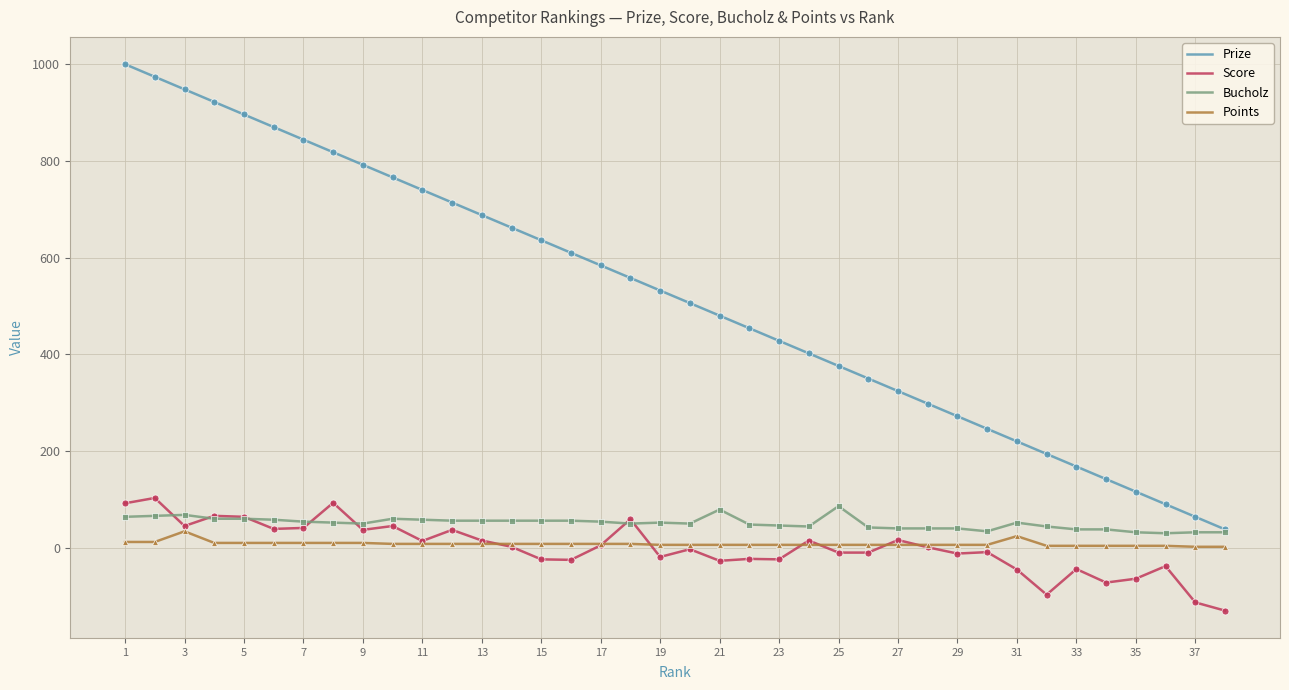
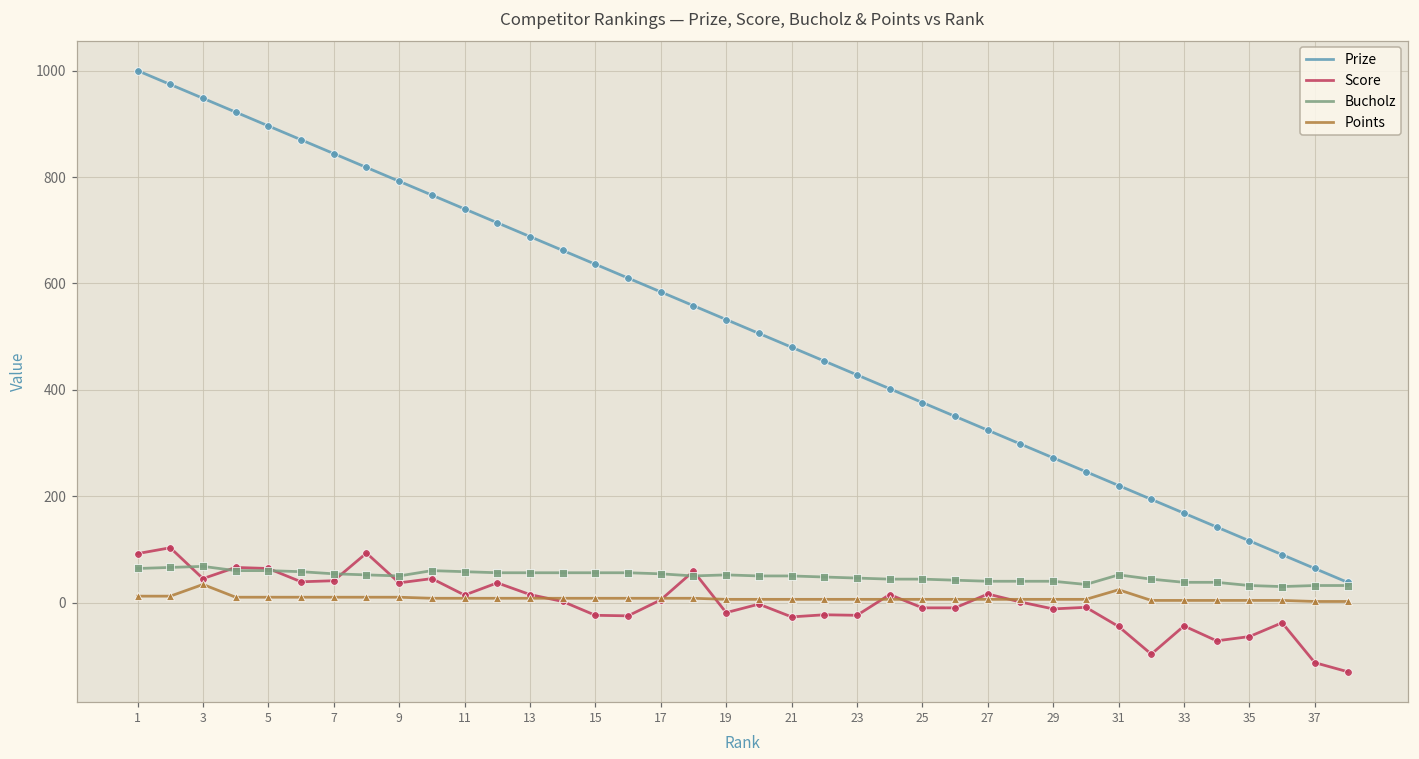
  {
    "Prize": {
      "1": 1000,
      "3": 950,
      "5": 900,
      "7": 840,
      "9": 790,
      "11": 740,
      "13": 690,
      "15": 640,
      "17": 580,
      "19": 530,
      "21": 480,
      "23": 430,
      "25": 380,
      "27": 320,
      "29": 270,
      "31": 220,
      "33": 170,
      "35": 120,
      "37": 60
    },
    "Score": {
      "1": 90,
      "3": 50,
      "7": 40,
      "9": 40,
      "11": 10,
      "13": 20,
      "15": -20,
      "19": -20,
      "21": -30,
      "23": -20,
      "25": -10,
      "27": 20,
      "29": -10,
      "31": -50,
      "33": -40,
      "35": -60,
      "37": -110
    },
    "Bucholz": {
      "1": 60,
      "3": 70,
      "7": 50,
      "9": 50,
      "11": 60,
      "13": 60,
      "15": 60,
      "17": 50,
      "19": 50,
-     "21": 80,
+     "21": 50,
      "23": 50,
-     "25": 90,
+     "25": 40,
      "27": 40,
      "29": 40,
      "31": 50,
      "33": 40,
      "35": 30,
      "37": 30
    },
    "Points": {
      "1": 10,
      "3": 30,
      "5": 10,
      "7": 10,
      "9": 10,
      "11": 10,
      "13": 10,
      "15": 10,
      "19": 10,
      "21": 10,
      "23": 10,
      "25": 10,
      "27": 10,
      "29": 10,
      "31": 20,
      "33": 0,
      "35": 0,
      "37": 0
    }
  }
